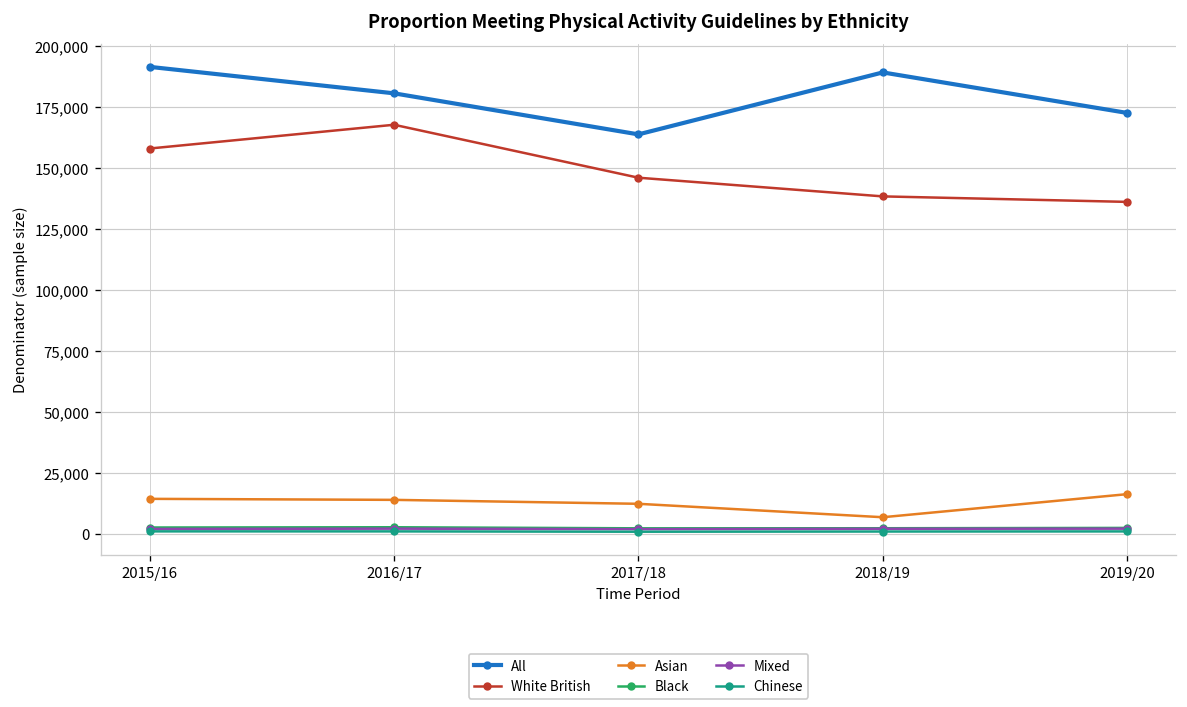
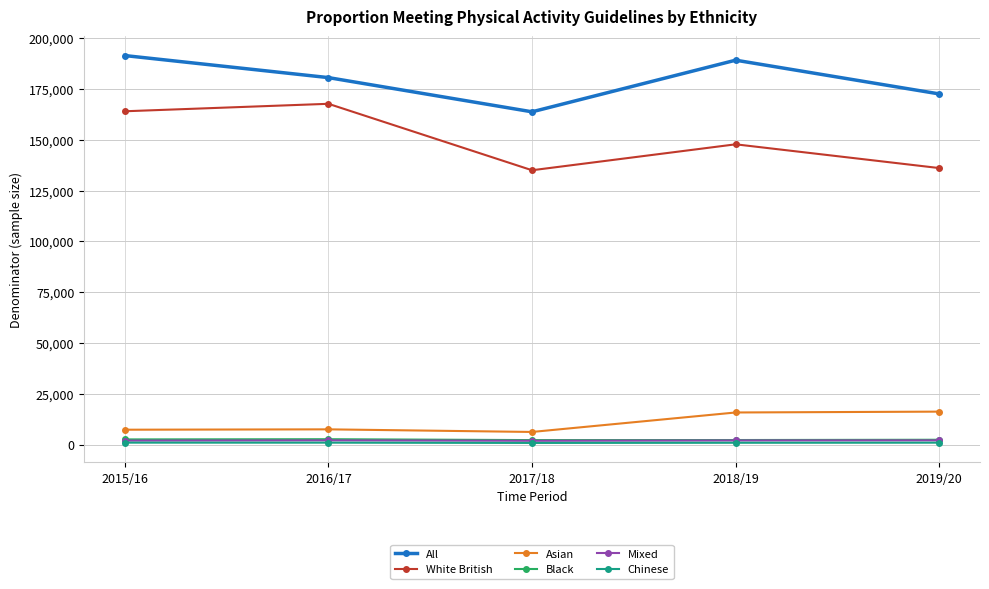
  {
    "All": {
      "2015/16": "191,000",
      "2016/17": "181,000",
      "2017/18": "164,000",
      "2018/19": "189,000",
      "2019/20": "173,000"
    },
    "White British": {
-     "2015/16": "158,000",
+     "2015/16": "164,000",
      "2016/17": "168,000",
-     "2017/18": "146,000",
-     "2018/19": "138,000",
+     "2017/18": "135,000",
+     "2018/19": "148,000",
      "2019/20": "136,000"
    },
    "Asian": {
-     "2015/16": "14,000",
-     "2016/17": "14,000",
-     "2017/18": "12,000",
-     "2018/19": "7,000",
+     "2015/16": "7,000",
+     "2016/17": "8,000",
+     "2017/18": "6,000",
+     "2018/19": "16,000",
      "2019/20": "16,000"
    }
  }
